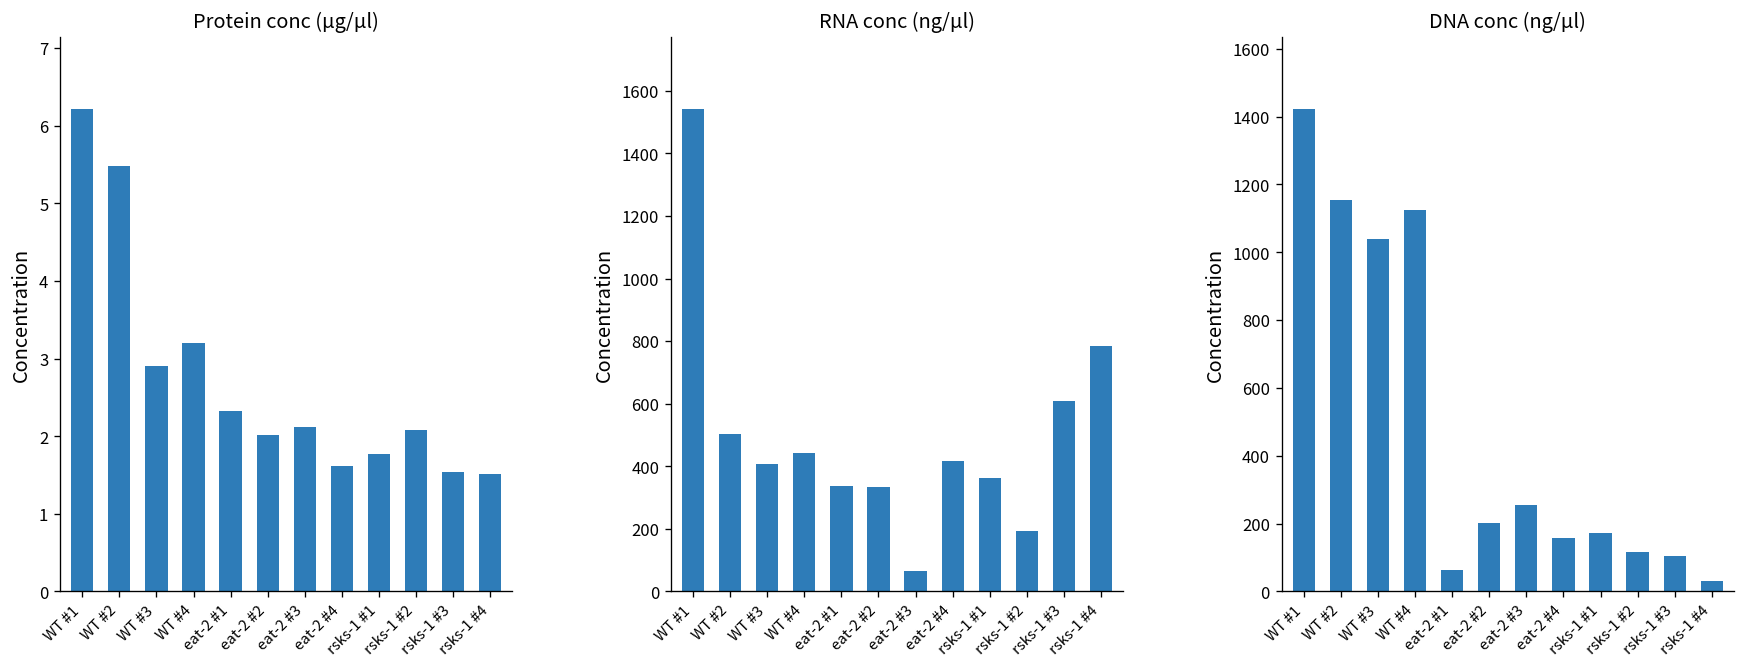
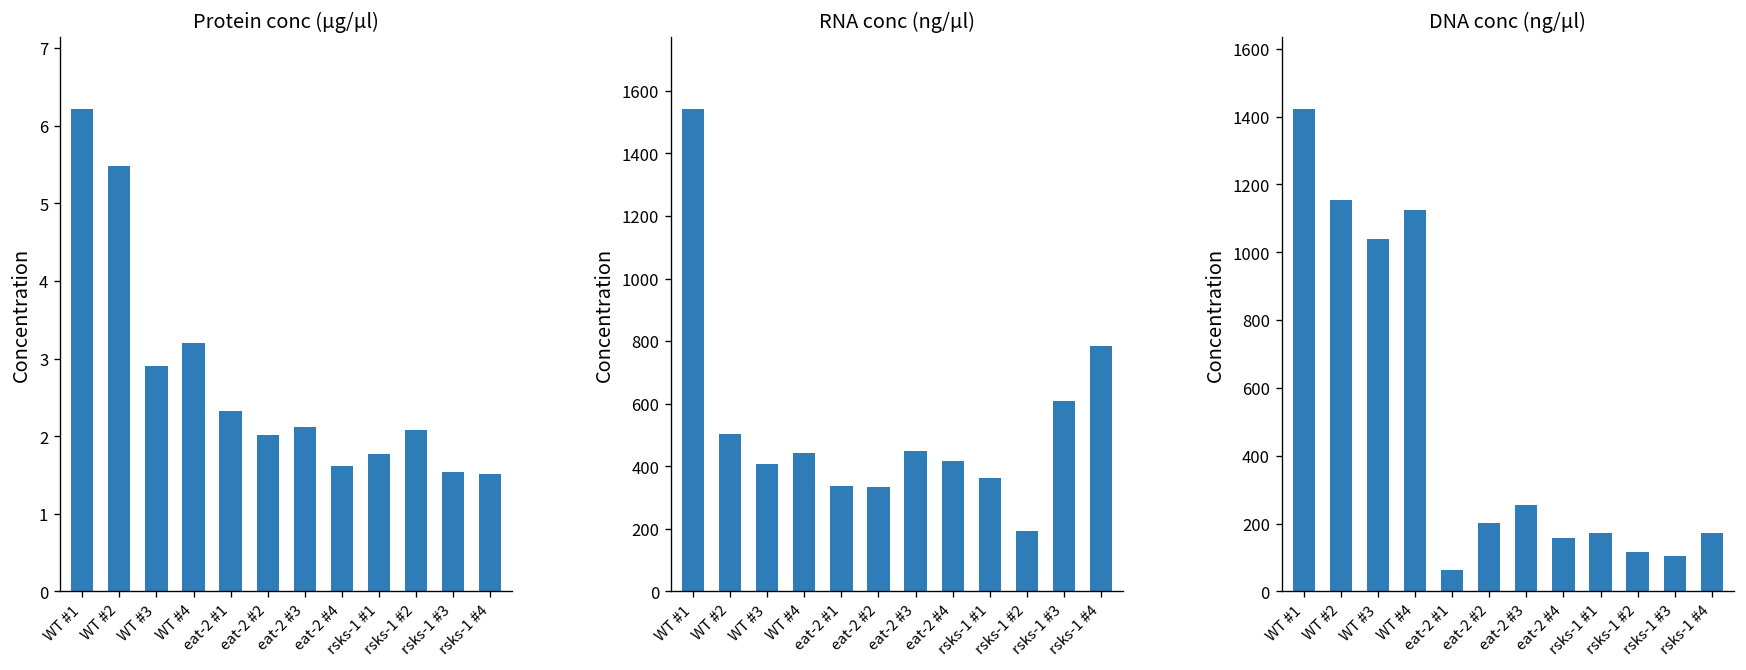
  {
    "Protein conc (µg/µl)": {
      "WT #1": 6.2,
      "WT #2": 5.5,
      "WT #3": 2.9,
      "WT #4": 3.2,
      "eat-2 #1": 2.3,
      "eat-2 #2": 2.0,
      "eat-2 #3": 2.1,
      "eat-2 #4": 1.6,
      "rsks-1 #1": 1.8,
      "rsks-1 #2": 2.1,
      "rsks-1 #3": 1.5,
      "rsks-1 #4": 1.5
    },
    "RNA conc (ng/µl)": {
      "WT #1": 1540,
      "WT #2": 500,
      "WT #3": 410,
      "WT #4": 440,
      "eat-2 #1": 340,
      "eat-2 #2": 330,
-     "eat-2 #3": 70,
+     "eat-2 #3": 450,
      "eat-2 #4": 420,
      "rsks-1 #1": 360,
      "rsks-1 #2": 190,
      "rsks-1 #3": 610,
      "rsks-1 #4": 780
    },
    "DNA conc (ng/µl)": {
      "WT #1": 1420,
      "WT #2": 1150,
      "WT #3": 1040,
      "WT #4": 1120,
      "eat-2 #1": 60,
      "eat-2 #2": 200,
      "eat-2 #3": 250,
      "eat-2 #4": 160,
      "rsks-1 #1": 170,
      "rsks-1 #2": 120,
      "rsks-1 #3": 100,
-     "rsks-1 #4": 30
+     "rsks-1 #4": 170
    }
  }
